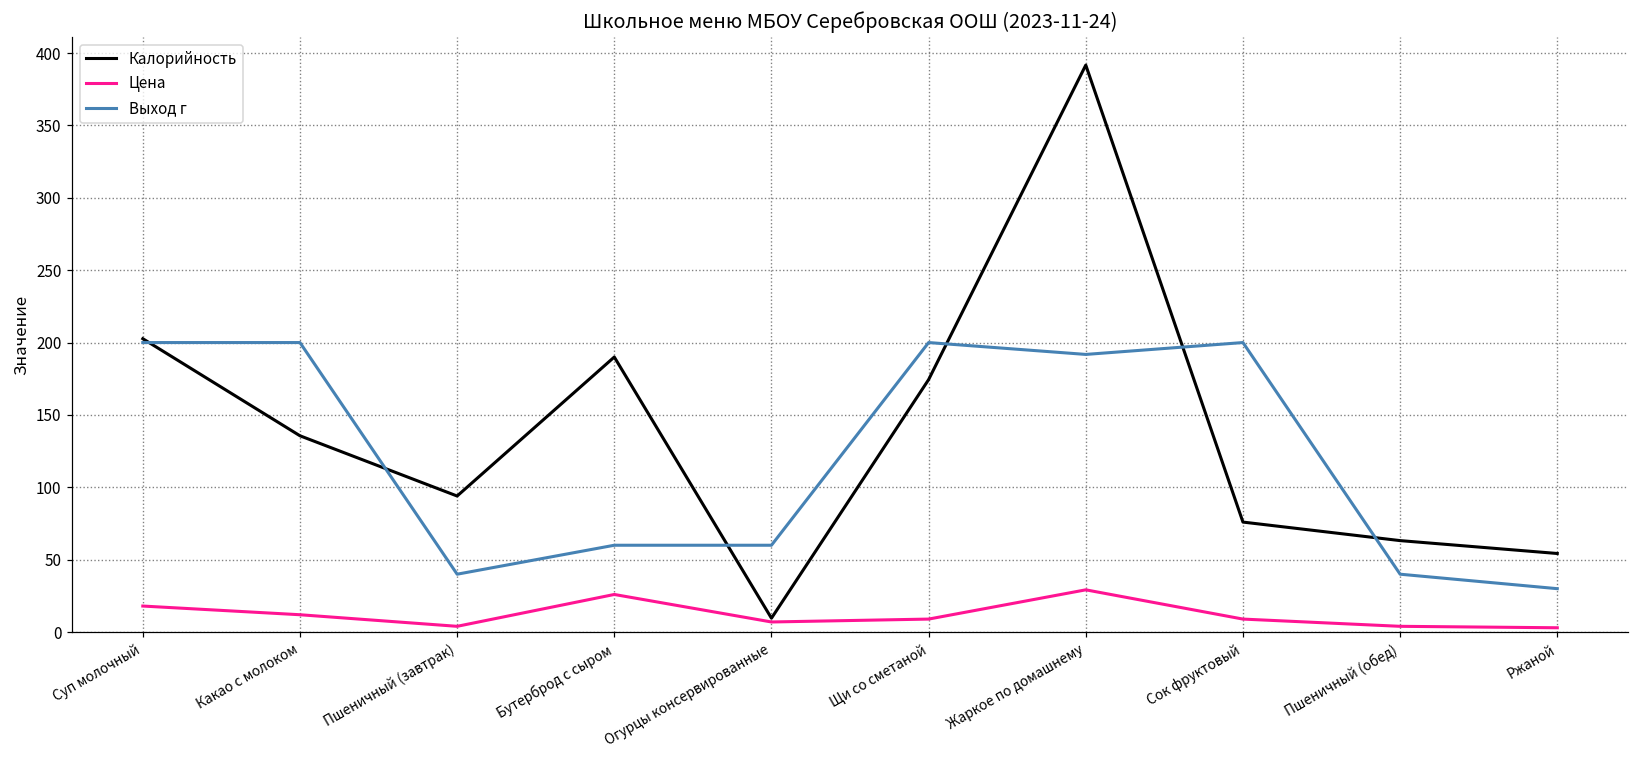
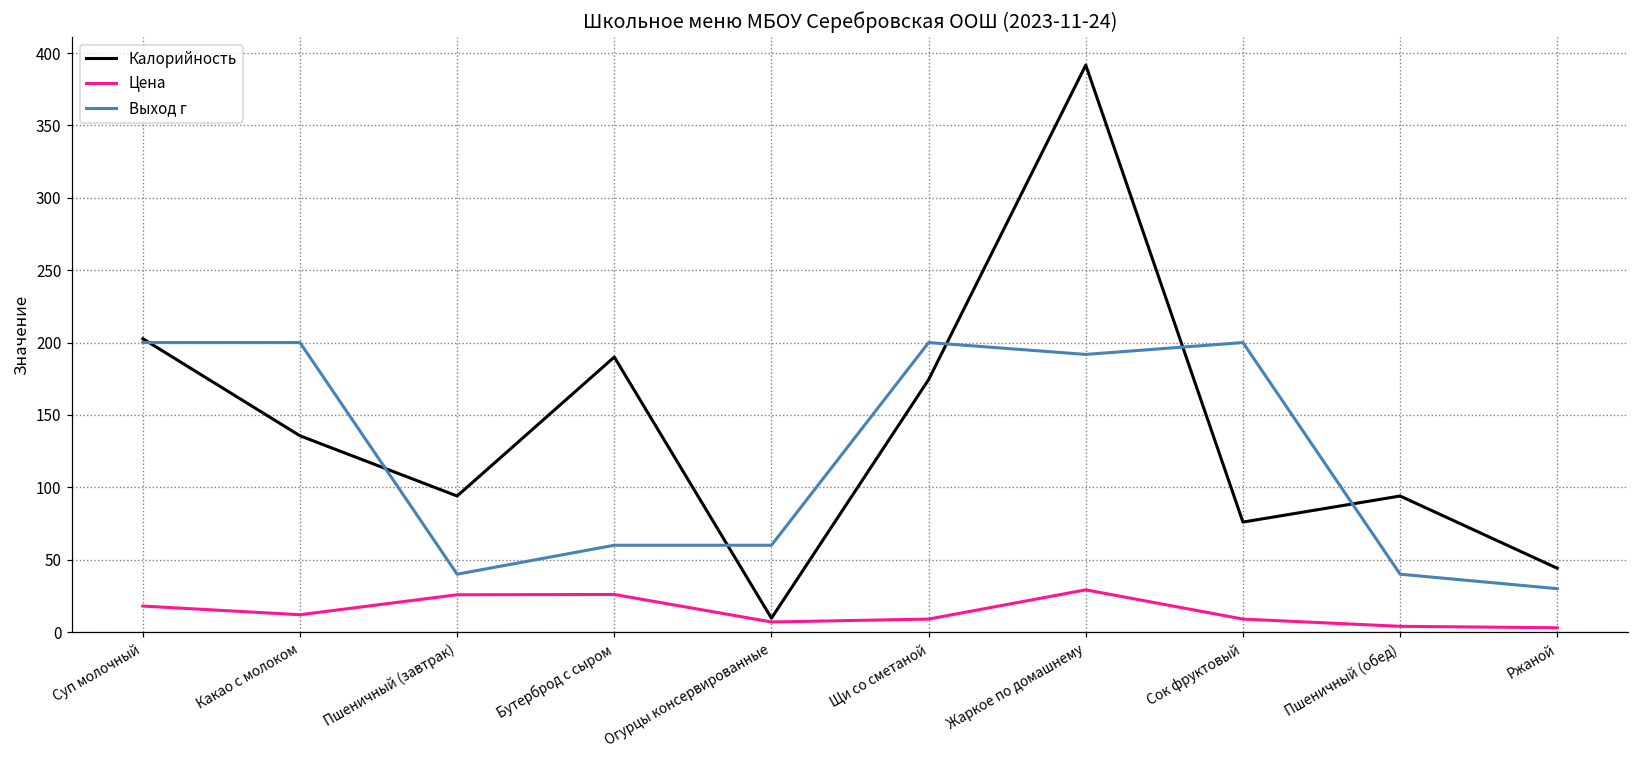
  {
    "Калорийность": {
      "Суп молочный": 203,
      "Какао с молоком": 136,
      "Пшеничный (завтрак)": 94,
      "Бутерброд с сыром": 190,
      "Огурцы консервированные": 10,
      "Щи со сметаной": 174,
      "Жаркое по домашнему": 392,
      "Сок фруктовый": 76,
-     "Пшеничный (обед)": 63,
-     "Ржаной": 54
+     "Пшеничный (обед)": 94,
+     "Ржаной": 44
    },
    "Цена": {
      "Суп молочный": 18,
      "Какао с молоком": 12,
-     "Пшеничный (завтрак)": 4,
+     "Пшеничный (завтрак)": 26,
      "Бутерброд с сыром": 26,
      "Огурцы консервированные": 7,
      "Щи со сметаной": 9,
      "Жаркое по домашнему": 29,
      "Сок фруктовый": 9,
      "Пшеничный (обед)": 4,
      "Ржаной": 3
    },
    "Выход г": {
      "Суп молочный": 200,
      "Какао с молоком": 200,
      "Пшеничный (завтрак)": 40,
      "Бутерброд с сыром": 60,
      "Огурцы консервированные": 60,
      "Щи со сметаной": 200,
      "Жаркое по домашнему": 192,
      "Сок фруктовый": 200,
      "Пшеничный (обед)": 40,
      "Ржаной": 30
    }
  }
